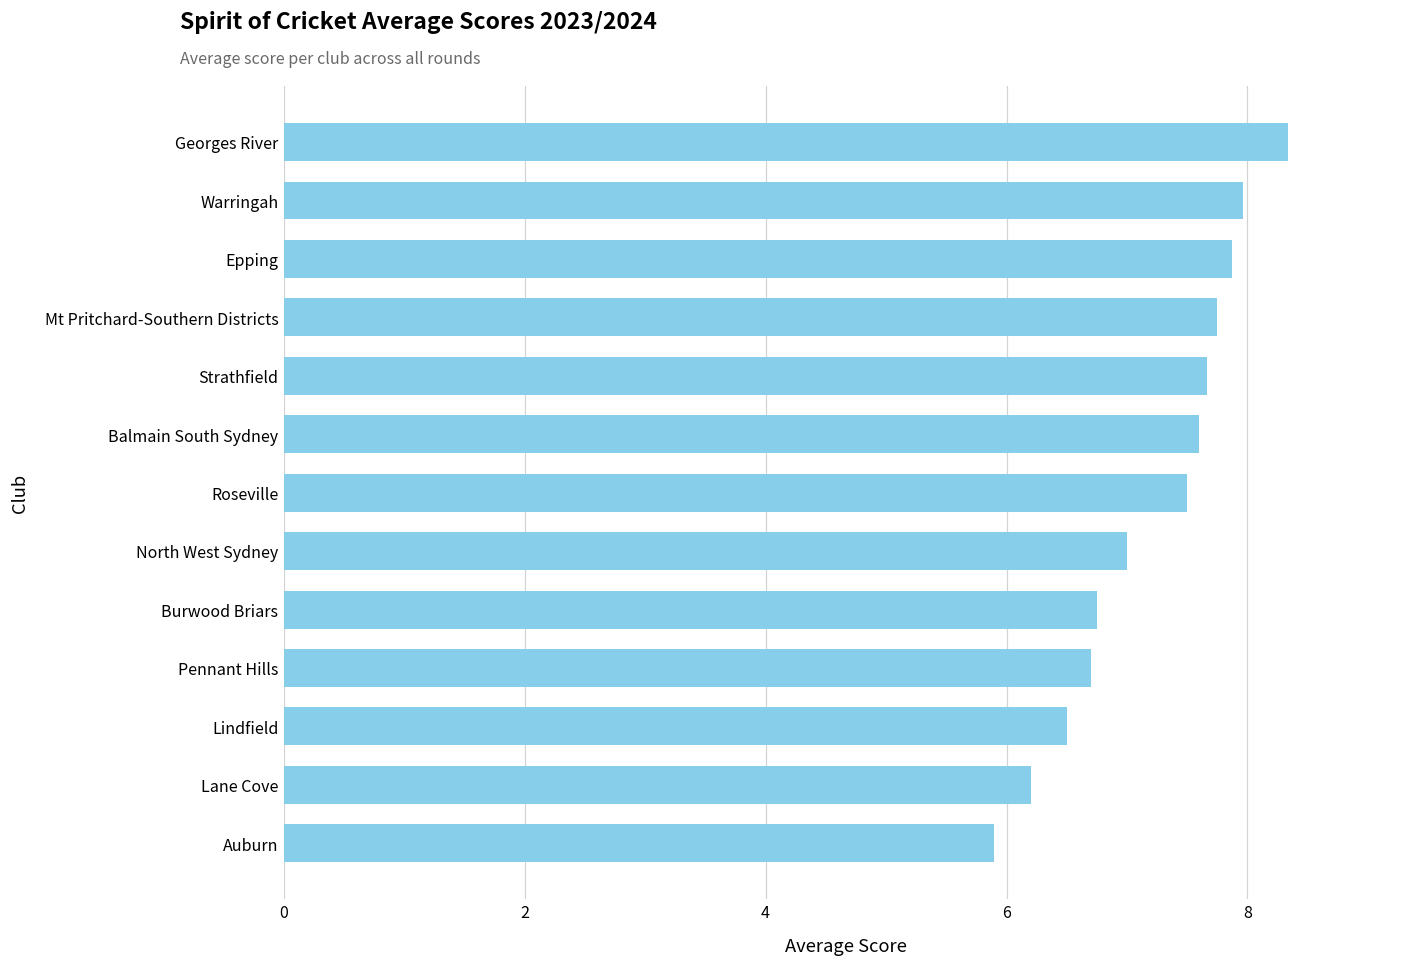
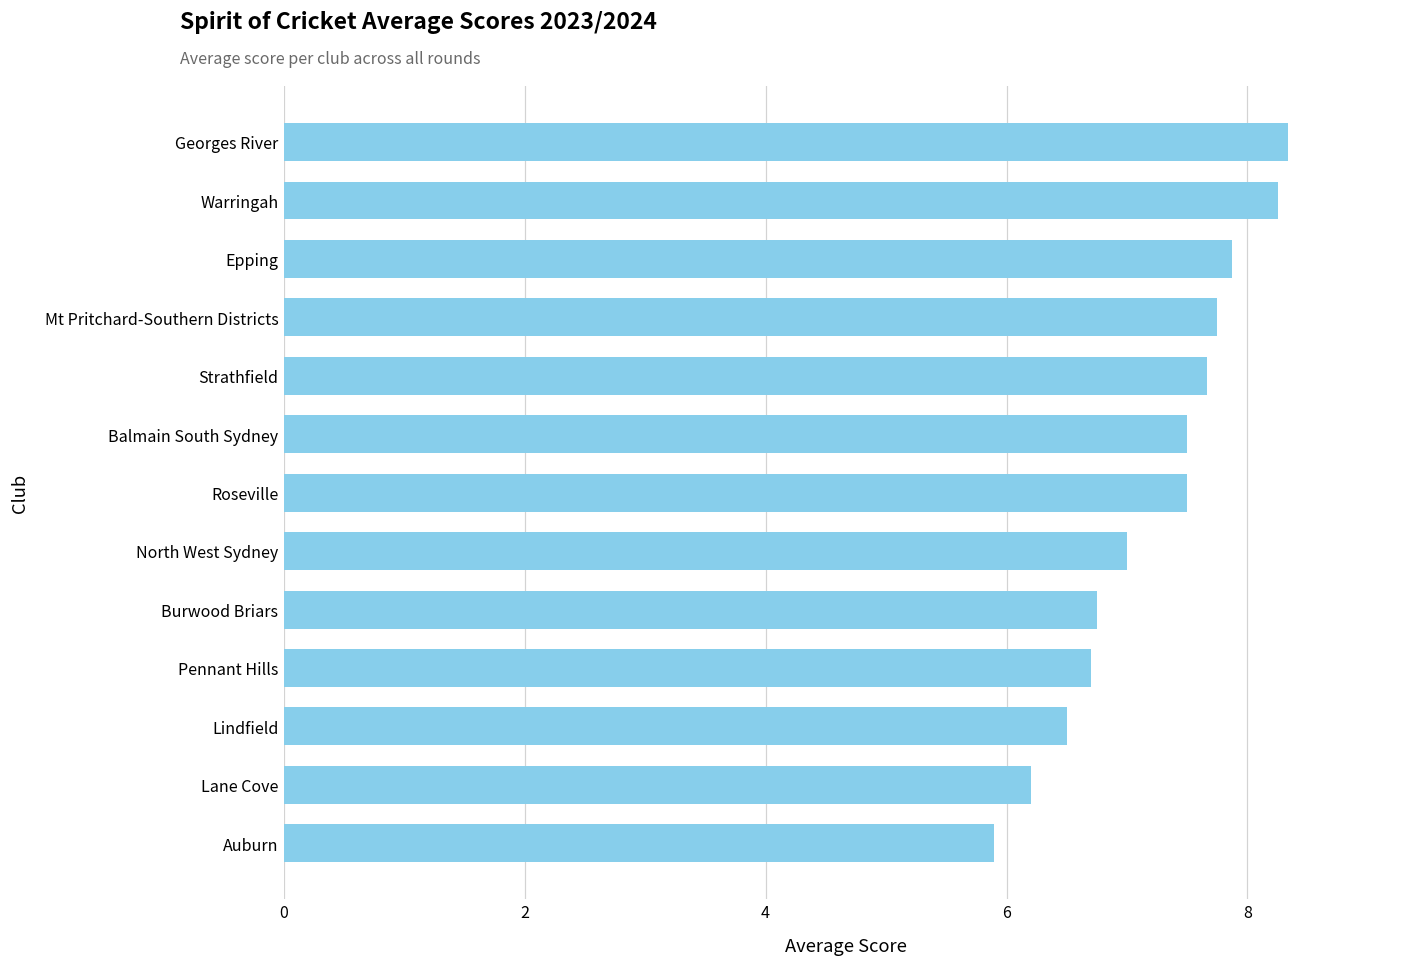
  {
    "Georges River": 8.33,
-   "Warringah": 7.96,
+   "Warringah": 8.25,
    "Epping": 7.87,
    "Mt Pritchard-Southern Districts": 7.75,
    "Strathfield": 7.67,
-   "Balmain South Sydney": 7.6,
+   "Balmain South Sydney": 7.5,
    "Roseville": 7.50,
    "North West Sydney": 7.00,
    "Burwood Briars": 6.75,
    "Pennant Hills": 6.70,
    "Lindfield": 6.50,
    "Lane Cove": 6.20,
    "Auburn": 5.90
  }
